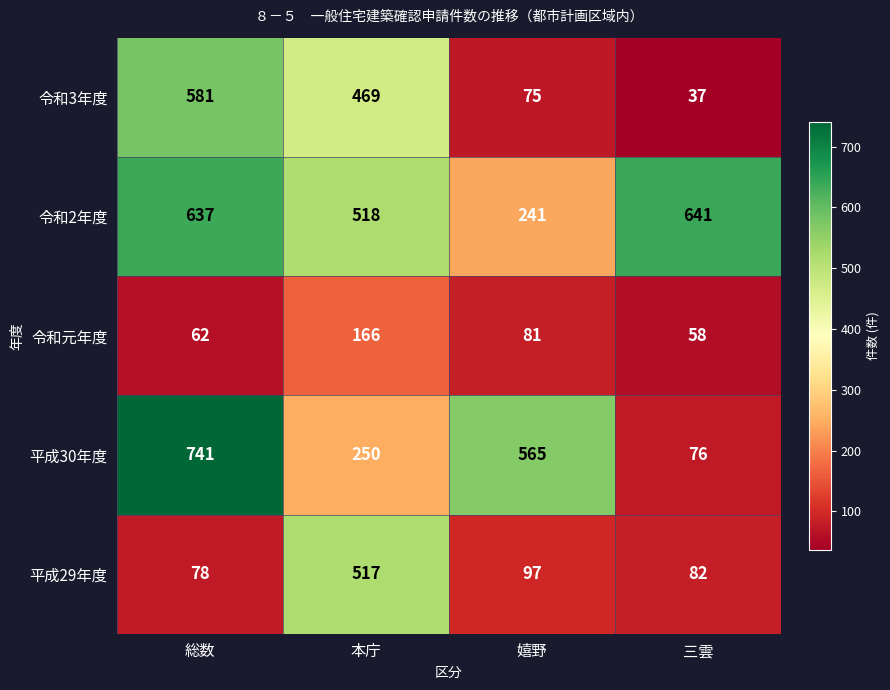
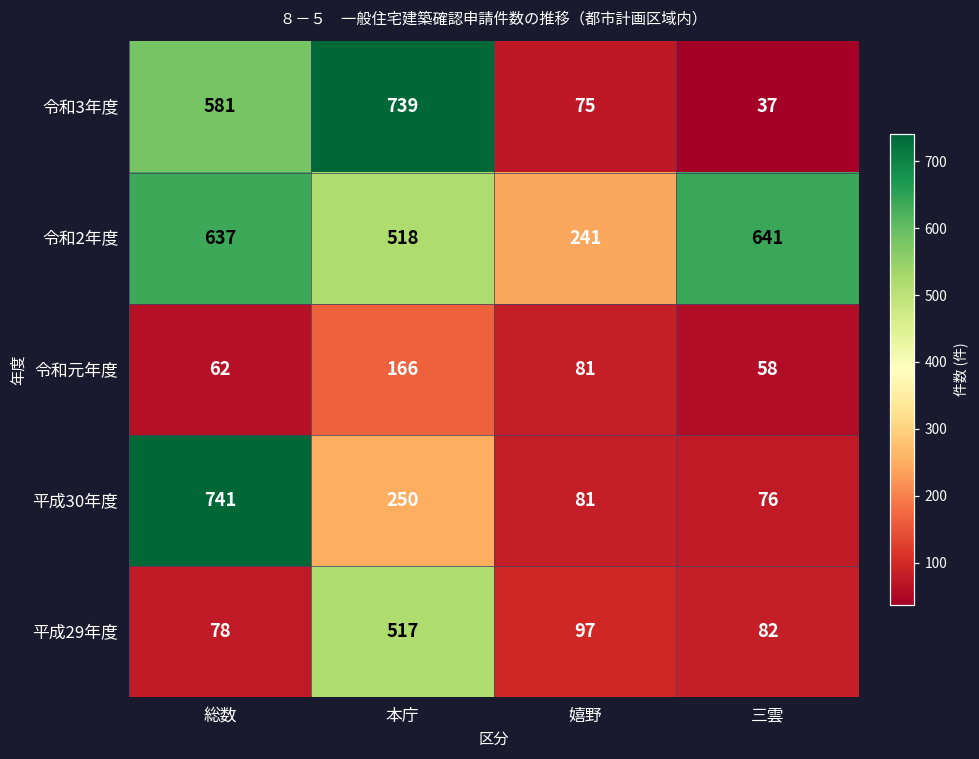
  {
    "令和3年度": {
      "総数": 581,
-     "本庁": 469,
+     "本庁": 739,
      "嬉野": 75,
      "三雲": 37
    },
    "令和2年度": {
      "総数": 637,
      "本庁": 518,
      "嬉野": 241,
      "三雲": 641
    },
    "令和元年度": {
      "総数": 62,
      "本庁": 166,
      "嬉野": 81,
      "三雲": 58
    },
    "平成30年度": {
      "総数": 741,
      "本庁": 250,
-     "嬉野": 565,
+     "嬉野": 81,
      "三雲": 76
    },
    "平成29年度": {
      "総数": 78,
      "本庁": 517,
      "嬉野": 97,
      "三雲": 82
    }
  }
